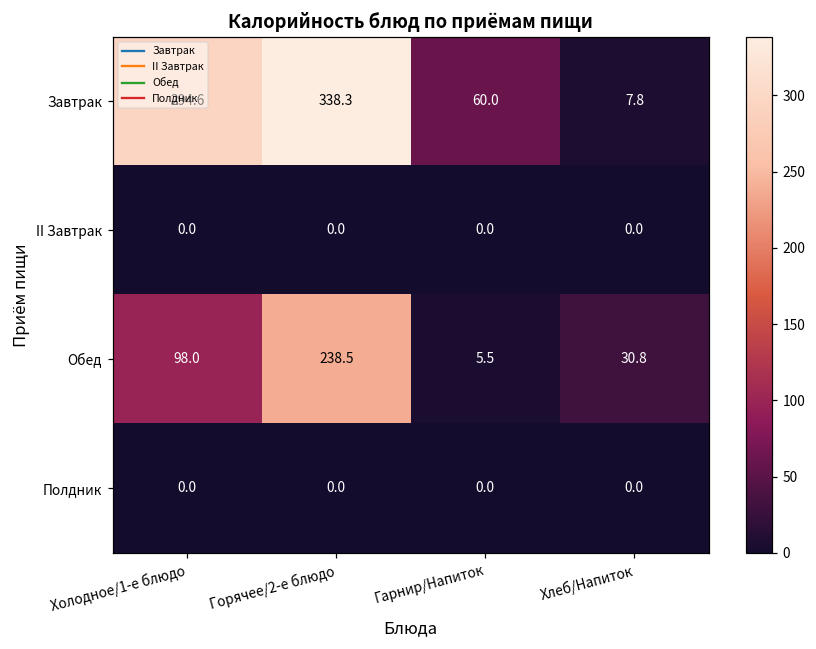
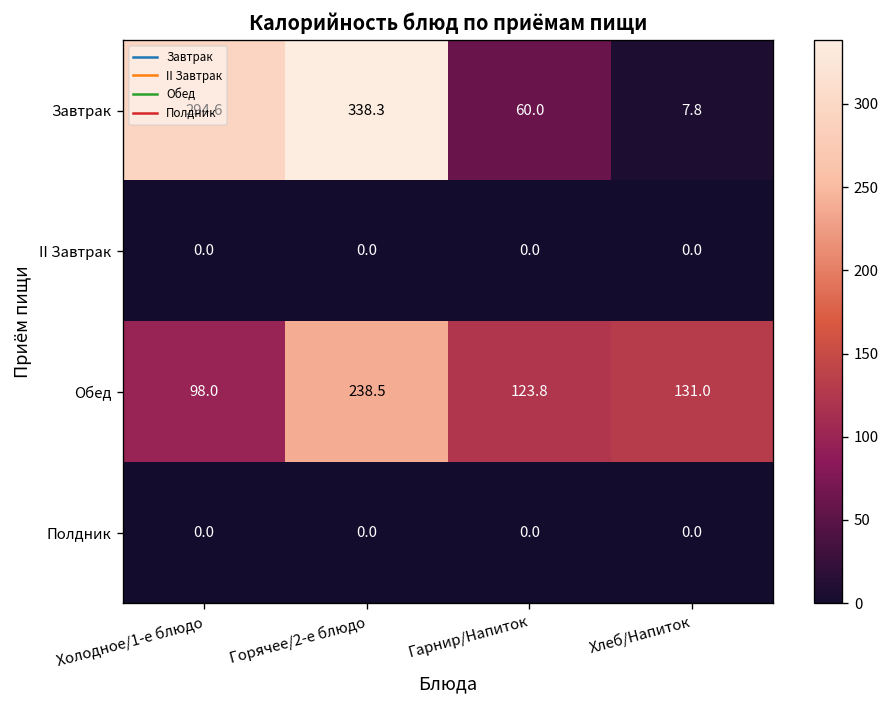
  {
    "Завтрак": {
      "Горячее/2-е блюдо": 338.3,
      "Гарнир/Напиток": 60.0,
      "Хлеб/Напиток": 7.8
    },
    "II Завтрак": {
      "Холодное/1-е блюдо": 0.0,
      "Горячее/2-е блюдо": 0.0,
      "Гарнир/Напиток": 0.0,
      "Хлеб/Напиток": 0.0
    },
    "Обед": {
      "Холодное/1-е блюдо": 98.0,
      "Горячее/2-е блюдо": 238.5,
-     "Гарнир/Напиток": 5.5,
-     "Хлеб/Напиток": 30.8
+     "Гарнир/Напиток": 123.8,
+     "Хлеб/Напиток": 131.0
    },
    "Полдник": {
      "Холодное/1-е блюдо": 0.0,
      "Горячее/2-е блюдо": 0.0,
      "Гарнир/Напиток": 0.0,
      "Хлеб/Напиток": 0.0
    }
  }
